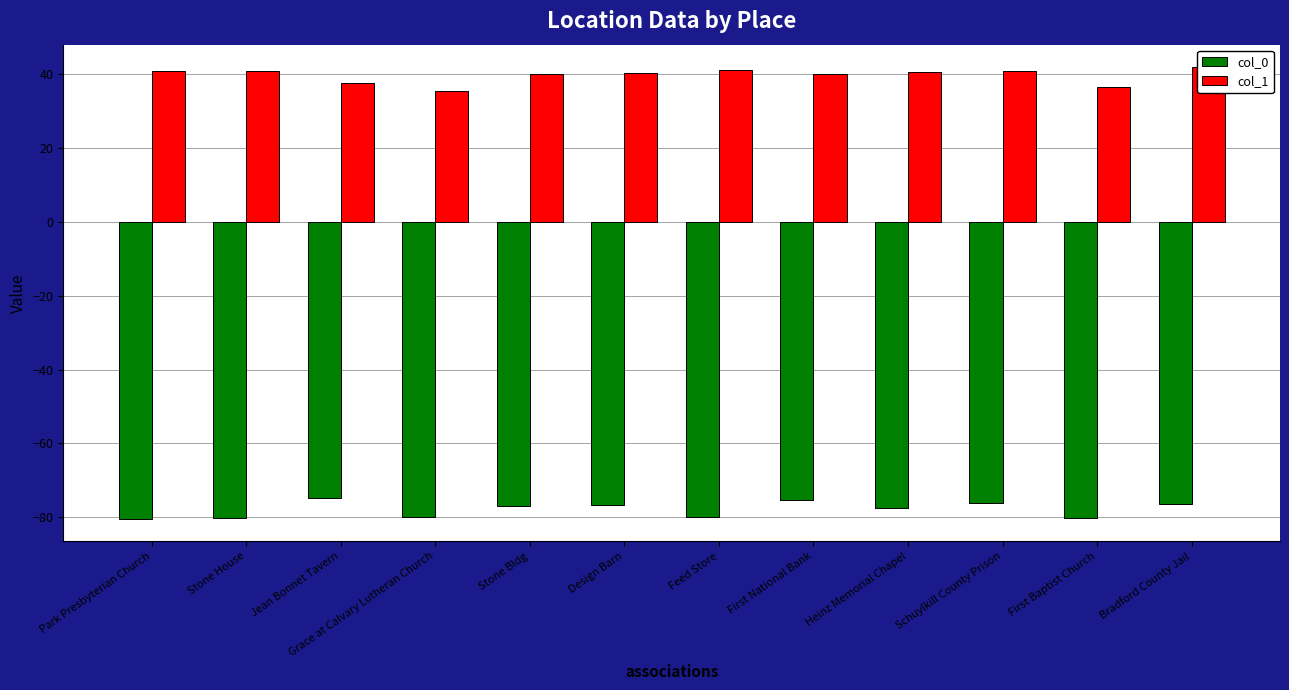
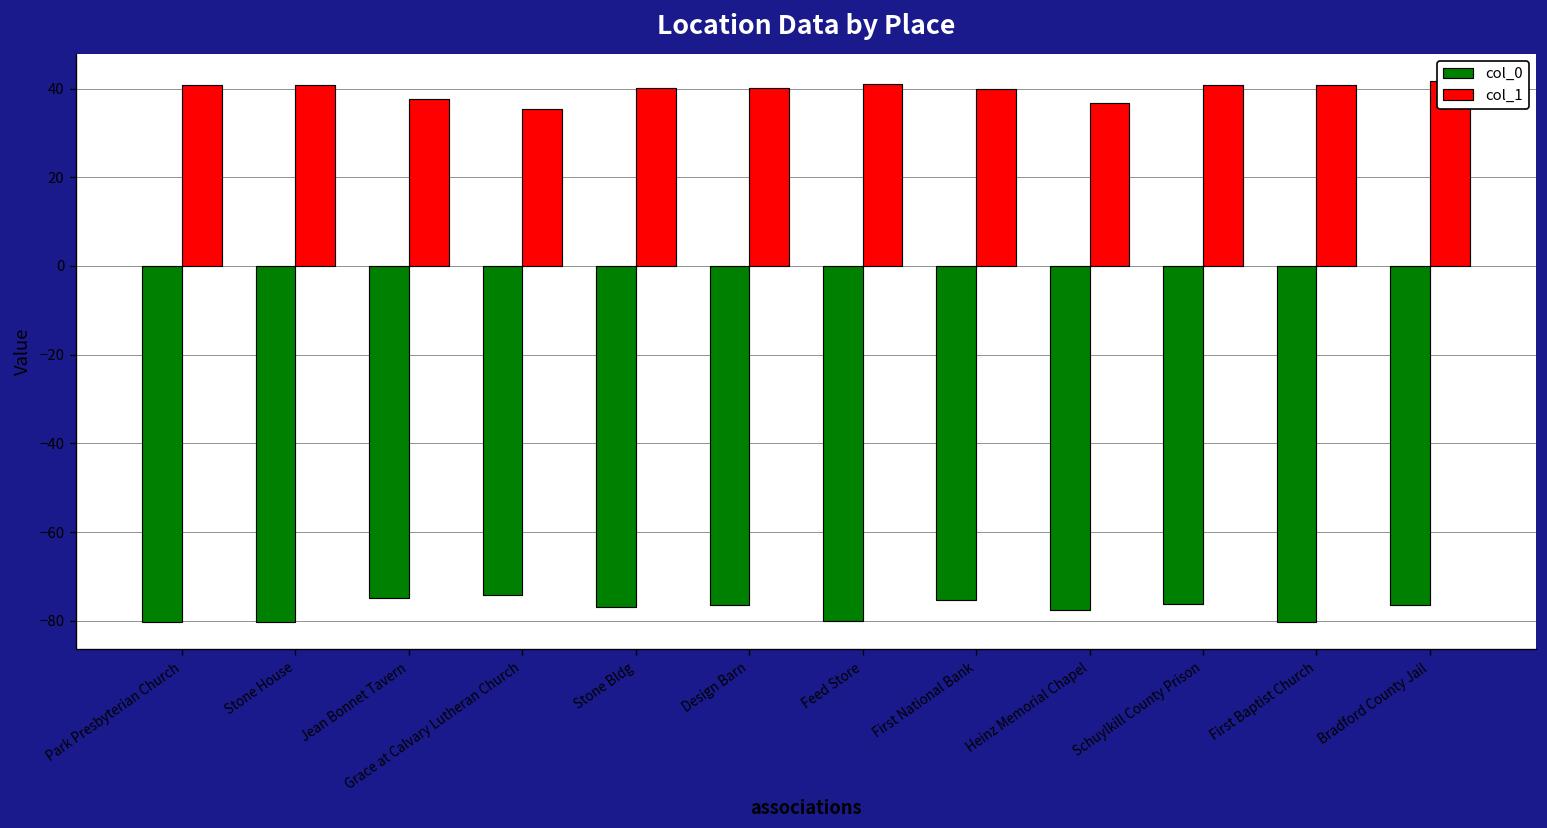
  {
    "col_0": {
      "Park Presbyterian Church": -80,
      "Stone House": -80,
      "Jean Bonnet Tavern": -75,
-     "Grace at Calvary Lutheran Church": -80,
+     "Grace at Calvary Lutheran Church": -74,
      "Stone Bldg": -77,
      "Design Barn": -77,
      "Feed Store": -80,
      "First National Bank": -75,
      "Heinz Memorial Chapel": -78,
      "Schuylkill County Prison": -76,
      "First Baptist Church": -80,
      "Bradford County Jail": -76
    },
    "col_1": {
      "Park Presbyterian Church": 41,
      "Stone House": 41,
      "Jean Bonnet Tavern": 38,
      "Grace at Calvary Lutheran Church": 35,
      "Stone Bldg": 40,
      "Design Barn": 40,
      "Feed Store": 41,
      "First National Bank": 40,
-     "Heinz Memorial Chapel": 40,
+     "Heinz Memorial Chapel": 37,
      "Schuylkill County Prison": 41,
-     "First Baptist Church": 36
+     "First Baptist Church": 41
    }
  }
